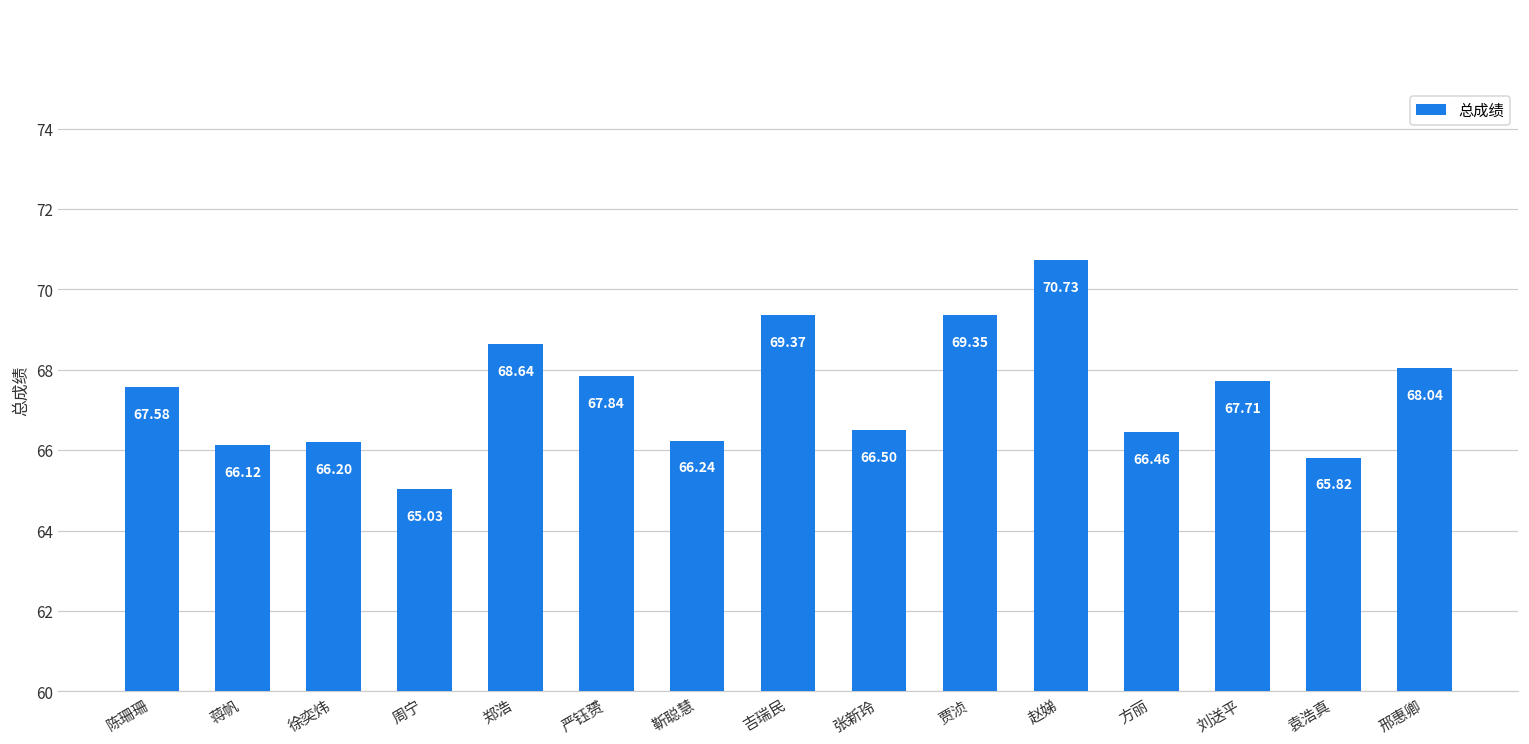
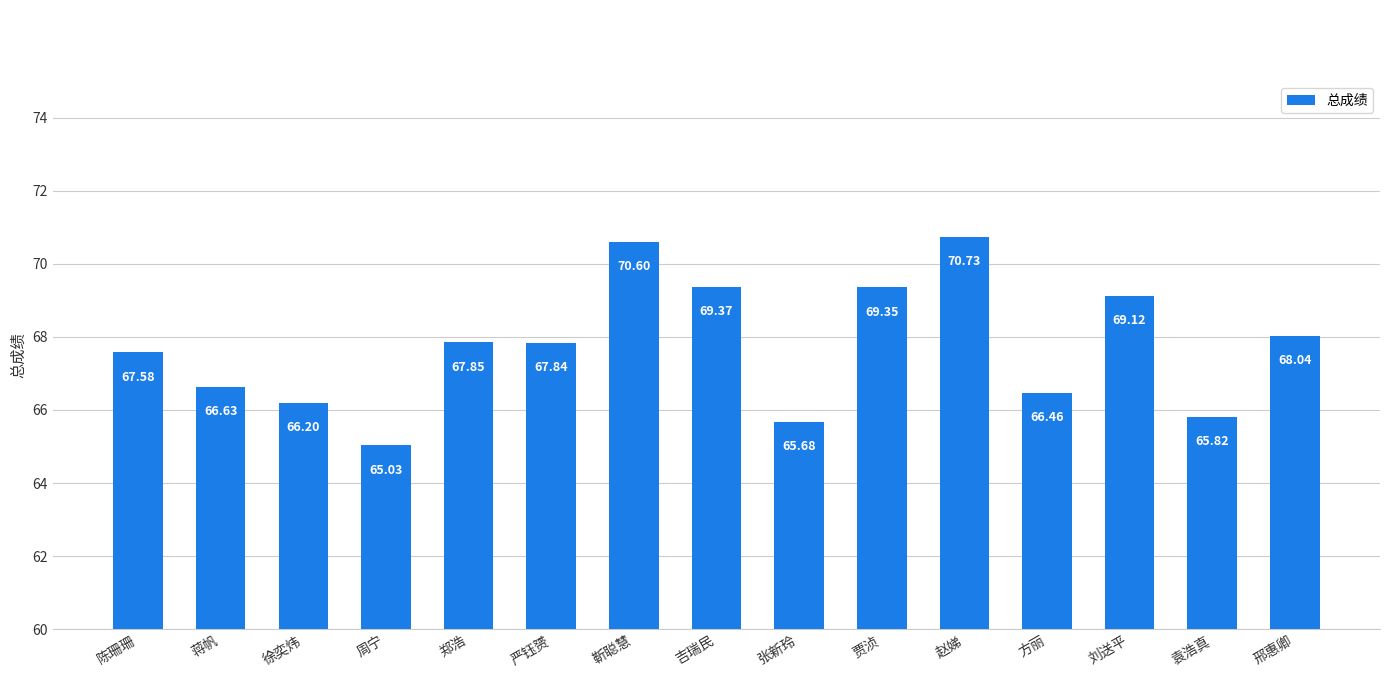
  {
    "陈珊珊": 67.58,
-   "蒋帆": 66.12,
+   "蒋帆": 66.63,
    "徐奕炜": 66.20,
    "周宁": 65.03,
-   "郑浩": 68.64,
+   "郑浩": 67.85,
    "严钰赟": 67.84,
-   "靳聪慧": 66.24,
+   "靳聪慧": 70.60,
    "吉瑞民": 69.37,
-   "张新玲": 66.50,
+   "张新玲": 65.68,
    "贾浈": 69.35,
    "赵娣": 70.73,
    "方丽": 66.46,
-   "刘送平": 67.71,
+   "刘送平": 69.12,
    "袁浩真": 65.82,
    "邢惠卿": 68.04
  }
